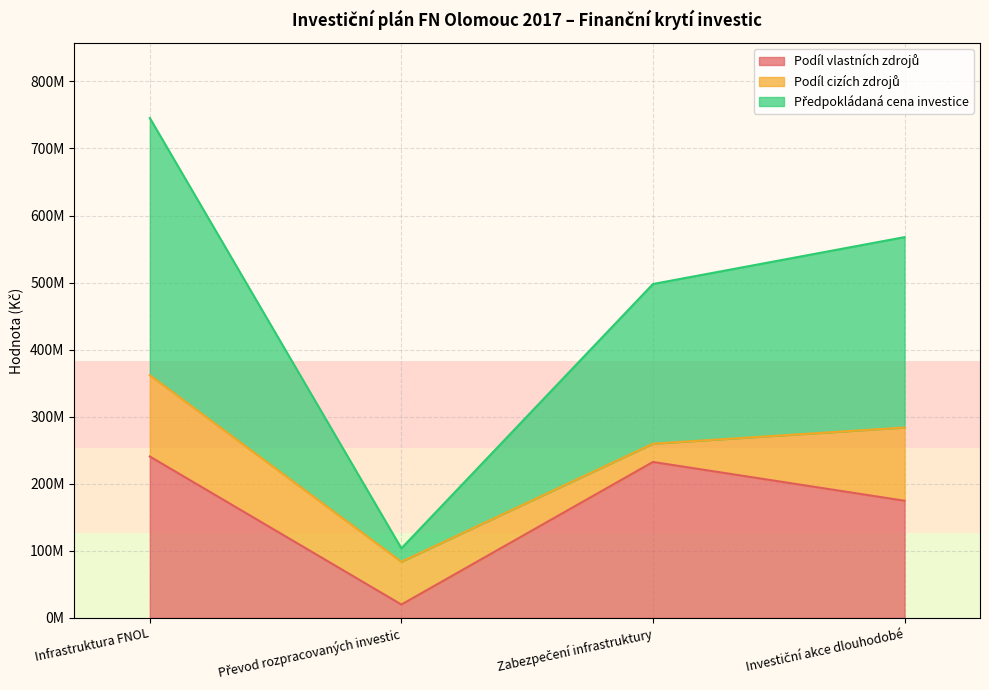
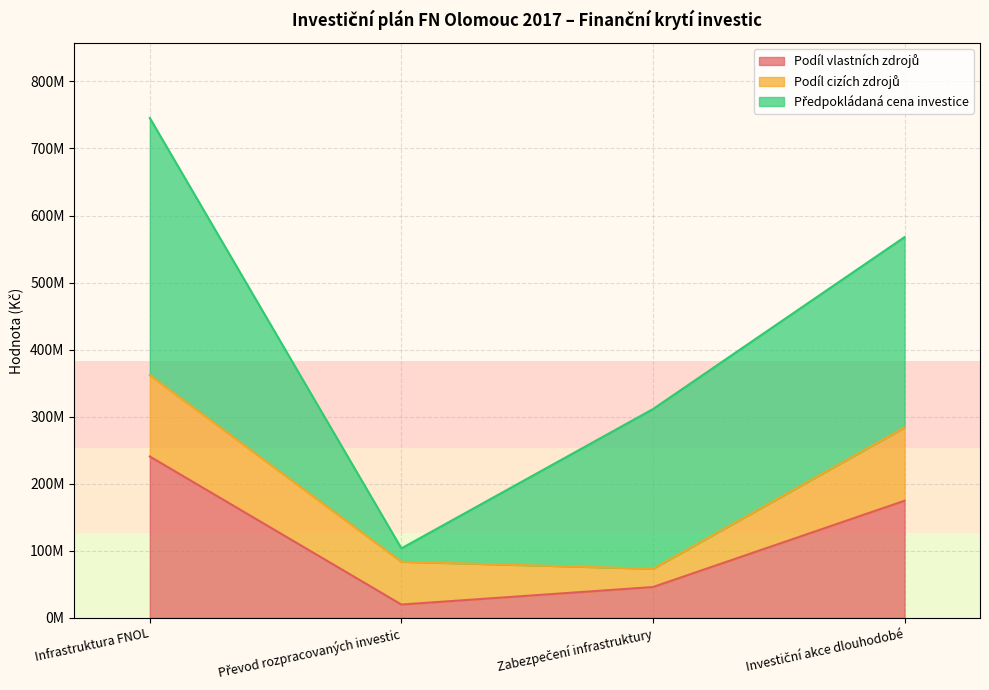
  {
    "Podíl vlastních zdrojů": {
      "Infrastruktura FNOL": 240000000,
      "Převod rozpracovaných investic": 20000000,
-     "Zabezpečení infrastruktury": 230000000,
+     "Zabezpečení infrastruktury": 50000000,
      "Investiční akce dlouhodobé": 170000000
    },
    "Podíl cizích zdrojů": {
      "Infrastruktura FNOL": 120000000,
      "Převod rozpracovaných investic": 60000000,
      "Zabezpečení infrastruktury": 30000000,
      "Investiční akce dlouhodobé": 110000000
    },
    "Předpokládaná cena investice": {
      "Infrastruktura FNOL": 380000000,
      "Převod rozpracovaných investic": 20000000,
      "Zabezpečení infrastruktury": 240000000,
      "Investiční akce dlouhodobé": 280000000
    }
  }
